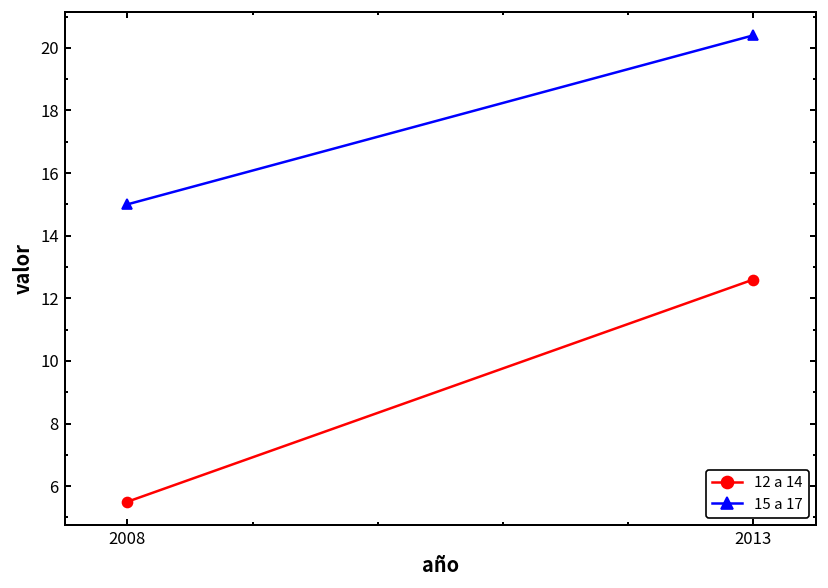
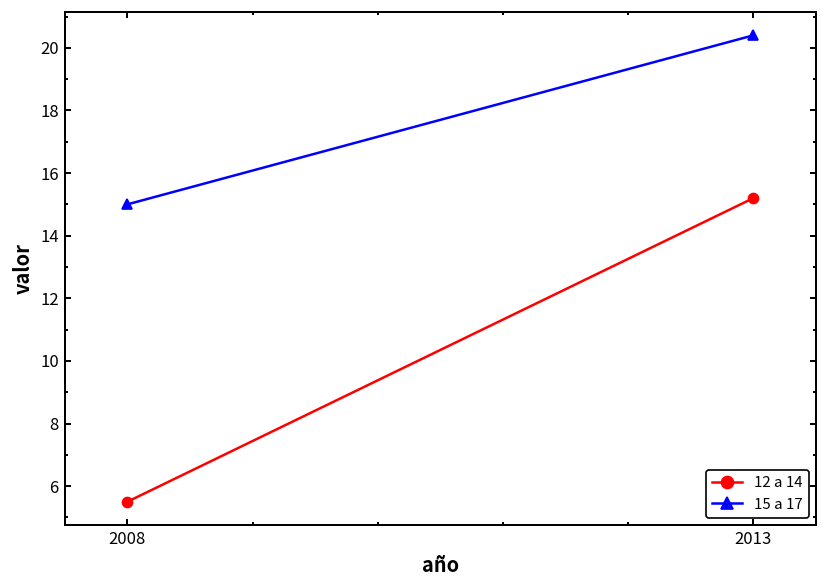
  {
    "12 a 14": {
      "2008": 5.5,
-     "2013": 12.6
+     "2013": 15.2
    },
    "15 a 17": {
      "2008": 15.0,
      "2013": 20.4
    }
  }
